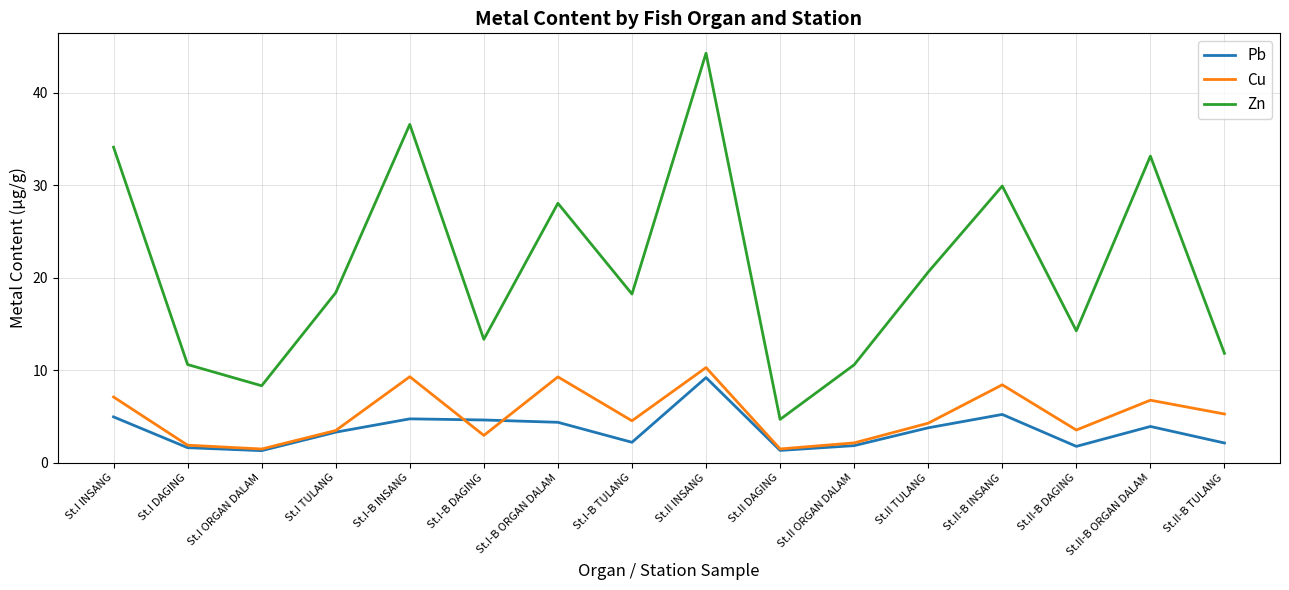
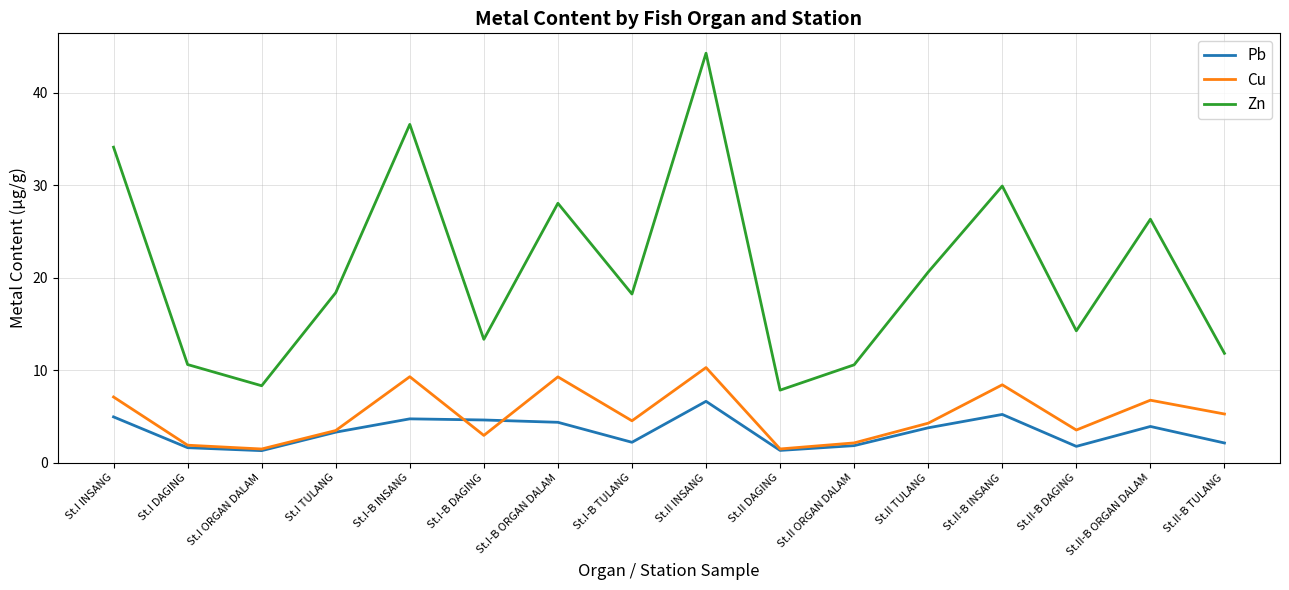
  {
    "Pb": {
      "St.I INSANG": 5,
      "St.I-B INSANG": 5,
      "St.I-B DAGING": 5,
      "St.I-B ORGAN DALAM": 4,
      "St.I-B TULANG": 2,
-     "St.II INSANG": 9,
+     "St.II INSANG": 7,
      "St.II ORGAN DALAM": 2,
      "St.II TULANG": 4,
      "St.II-B INSANG": 5,
      "St.II-B DAGING": 2,
      "St.II-B ORGAN DALAM": 4,
      "St.II-B TULANG": 2
    },
    "Cu": {
      "St.I INSANG": 7,
      "St.I-B INSANG": 9,
      "St.I-B DAGING": 3,
      "St.I-B ORGAN DALAM": 9,
      "St.I-B TULANG": 5,
      "St.II INSANG": 10,
      "St.II ORGAN DALAM": 2,
      "St.II TULANG": 4,
      "St.II-B INSANG": 8,
      "St.II-B DAGING": 4,
      "St.II-B ORGAN DALAM": 7,
      "St.II-B TULANG": 5
    },
    "Zn": {
      "St.I INSANG": 34,
      "St.I DAGING": 11,
      "St.I ORGAN DALAM": 8,
      "St.I TULANG": 18,
      "St.I-B INSANG": 37,
      "St.I-B DAGING": 13,
      "St.I-B ORGAN DALAM": 28,
      "St.I-B TULANG": 18,
      "St.II INSANG": 44,
-     "St.II DAGING": 5,
+     "St.II DAGING": 8,
      "St.II ORGAN DALAM": 11,
      "St.II TULANG": 21,
      "St.II-B INSANG": 30,
      "St.II-B DAGING": 14,
-     "St.II-B ORGAN DALAM": 33,
+     "St.II-B ORGAN DALAM": 26,
      "St.II-B TULANG": 12
    }
  }
